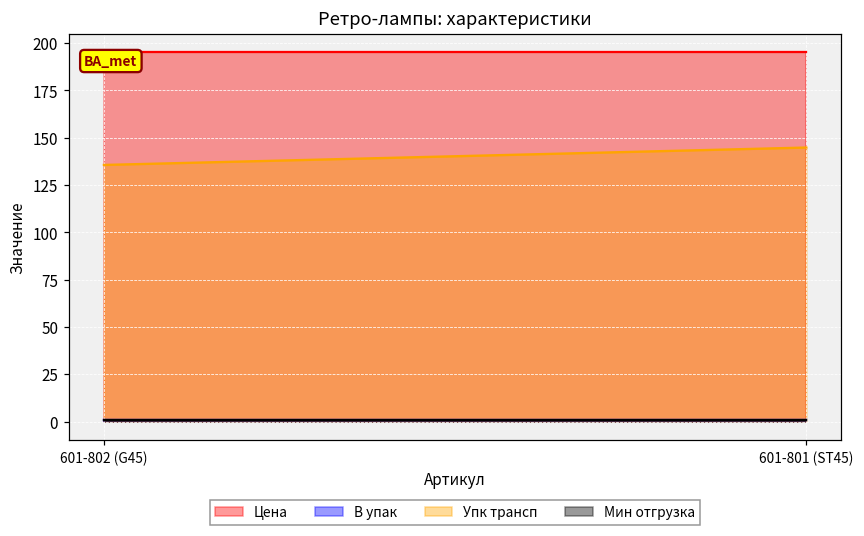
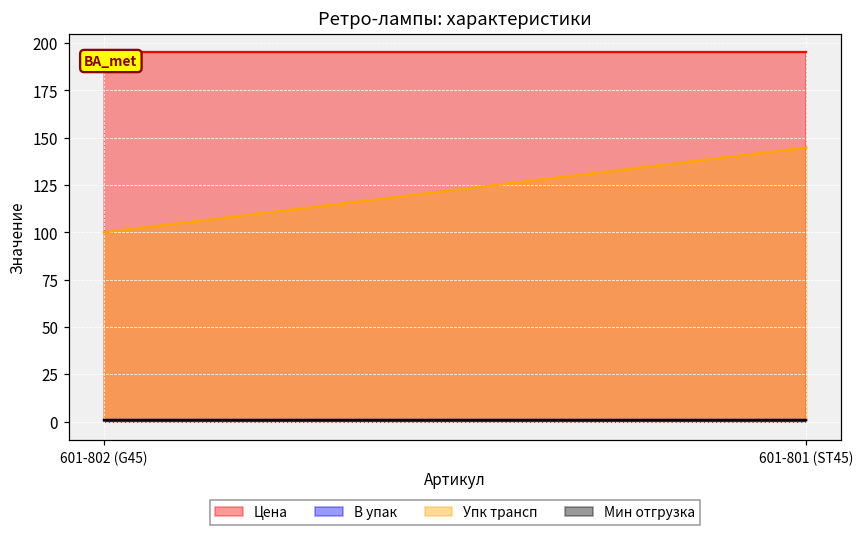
  {
    "Цена": {
      "601-801 (ST45)": 195
    },
    "Мин отгрузка": {
      "601-802 (G45)": 1,
      "601-801 (ST45)": 1
    },
    "Упк трансп": {
-     "601-802 (G45)": 136,
+     "601-802 (G45)": 100,
      "601-801 (ST45)": 145
    }
  }
